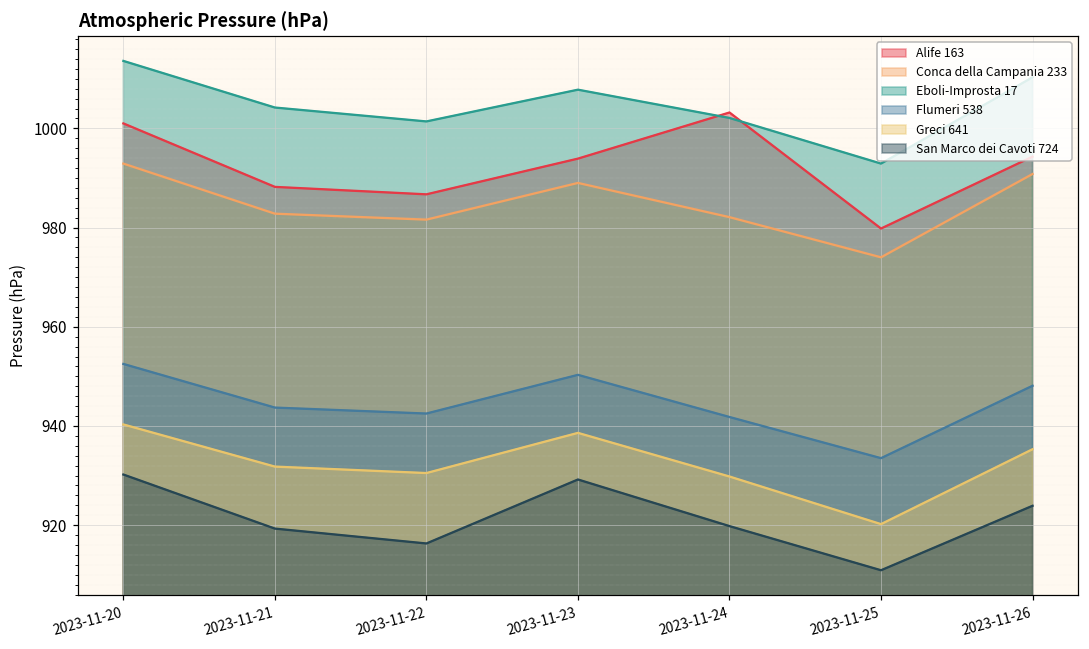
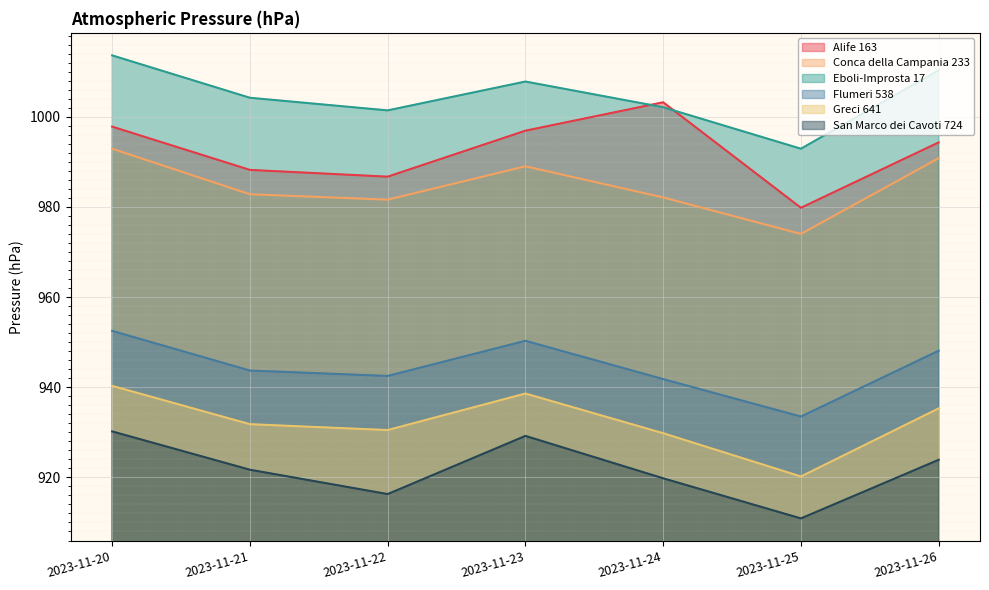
  {
    "Alife 163": {
-     "2023-11-20": 1001,
+     "2023-11-20": 998,
      "2023-11-21": 988,
      "2023-11-22": 987,
-     "2023-11-23": 994,
+     "2023-11-23": 997,
      "2023-11-24": 1003,
      "2023-11-25": 980,
      "2023-11-26": 994
    },
    "San Marco dei Cavoti 724": {
      "2023-11-20": 930,
-     "2023-11-21": 919,
+     "2023-11-21": 922,
      "2023-11-22": 916,
      "2023-11-23": 929,
      "2023-11-24": 920,
      "2023-11-25": 911,
      "2023-11-26": 924
    }
  }
